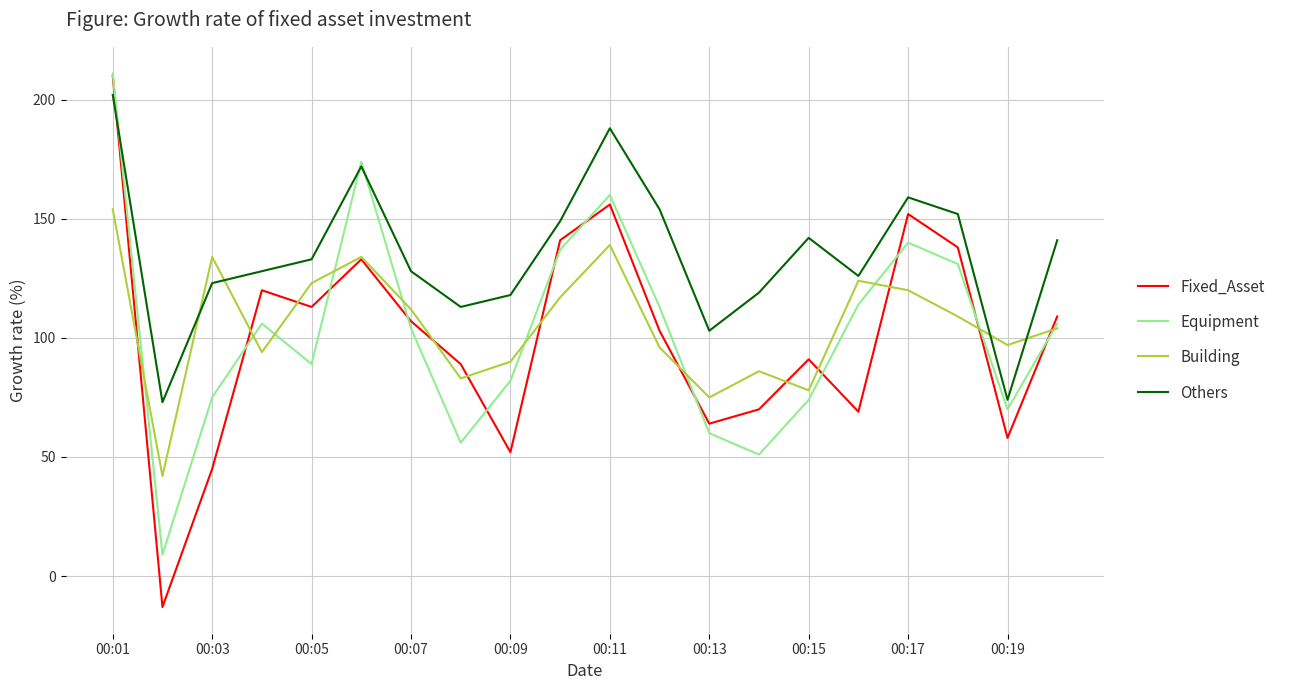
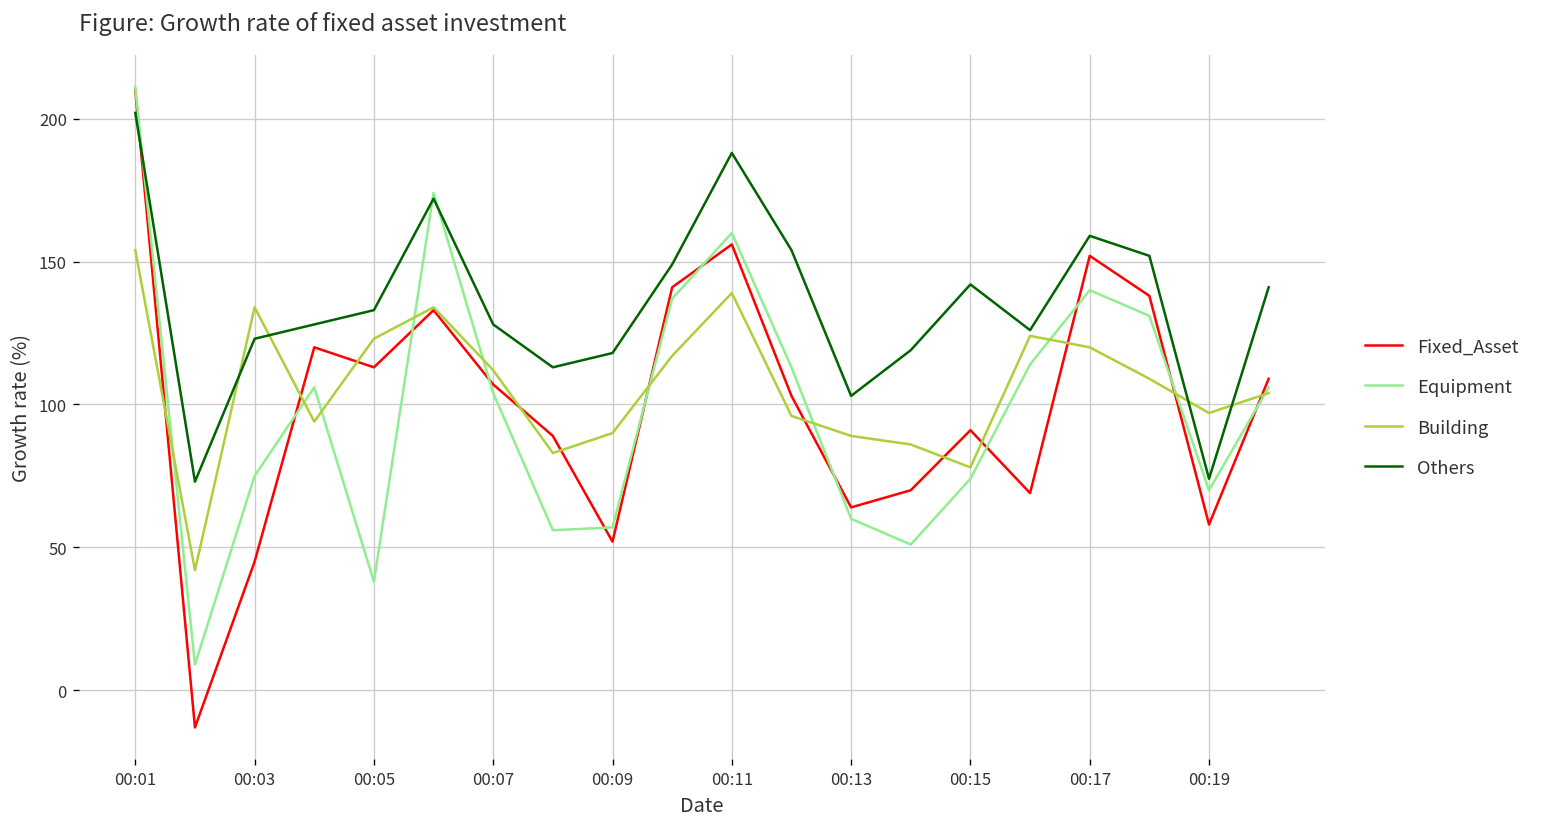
  {
    "Fixed_Asset": {
      "00:03": 45,
      "00:05": 113,
      "00:07": 107,
      "00:09": 52,
      "00:11": 156,
      "00:13": 64,
      "00:15": 91,
      "00:17": 152,
      "00:19": 58
    },
    "Equipment": {
      "00:03": 75,
-     "00:05": 89,
+     "00:05": 38,
      "00:07": 104,
-     "00:09": 82,
+     "00:09": 57,
      "00:11": 160,
      "00:13": 60,
      "00:15": 74,
      "00:17": 140,
      "00:19": 70
    },
    "Building": {
      "00:01": 154,
      "00:03": 134,
      "00:05": 123,
      "00:07": 112,
      "00:09": 90,
      "00:11": 139,
-     "00:13": 75,
+     "00:13": 89,
      "00:15": 78,
      "00:17": 120,
      "00:19": 97
    },
    "Others": {
      "00:01": 202,
      "00:03": 123,
      "00:05": 133,
      "00:07": 128,
      "00:09": 118,
      "00:11": 188,
      "00:13": 103,
      "00:15": 142,
      "00:17": 159,
      "00:19": 74
    }
  }
